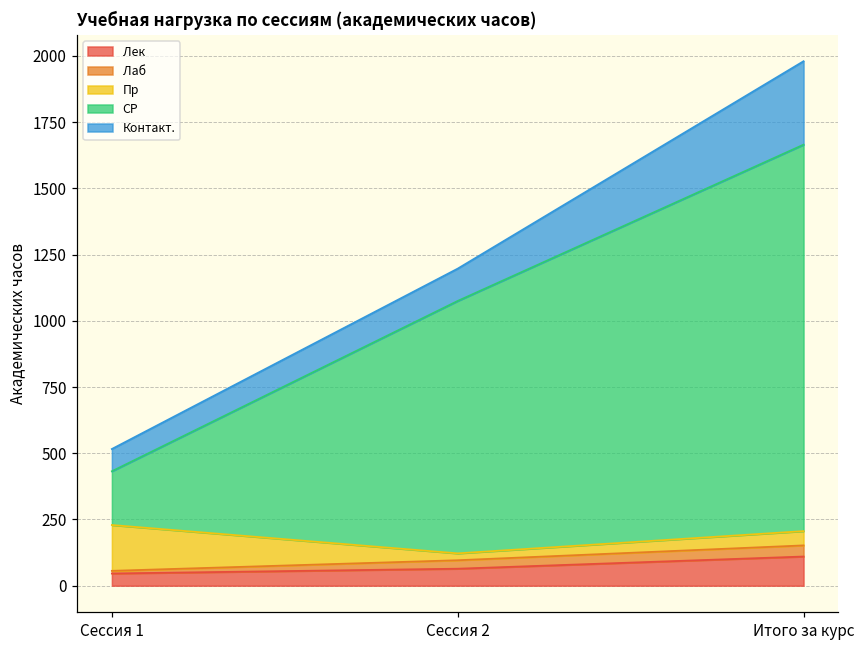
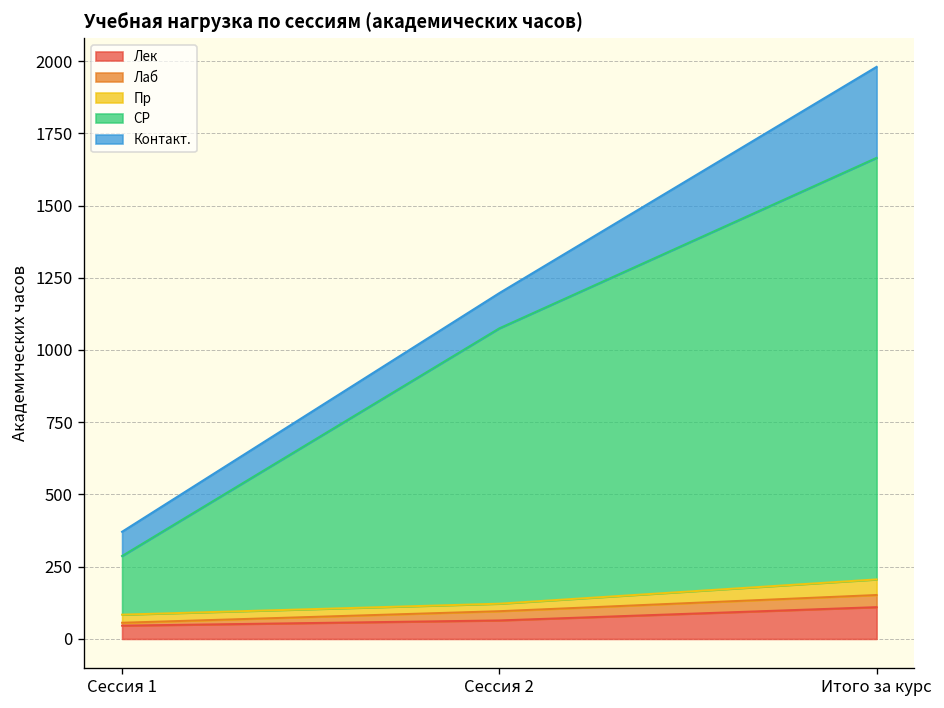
  {
    "Пр": {
-     "Сессия 1": 170,
+     "Сессия 1": 30,
      "Сессия 2": 30,
      "Итого за курс": 50
    },
    "СР": {
      "Сессия 1": 200,
      "Сессия 2": 950,
      "Итого за курс": 1460
    },
    "Контакт.": {
      "Сессия 1": 80,
      "Сессия 2": 120,
      "Итого за курс": 320
    }
  }
